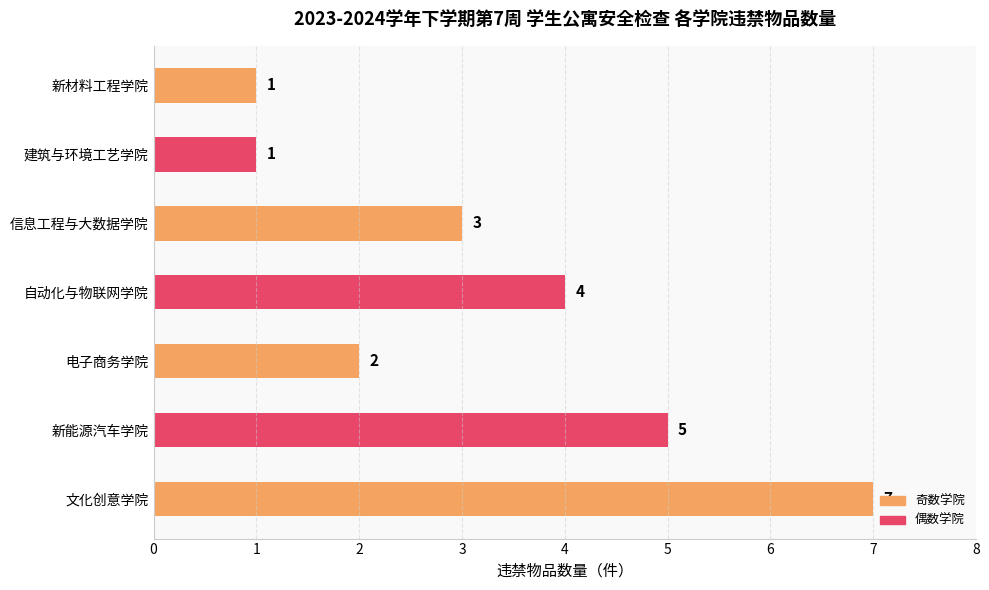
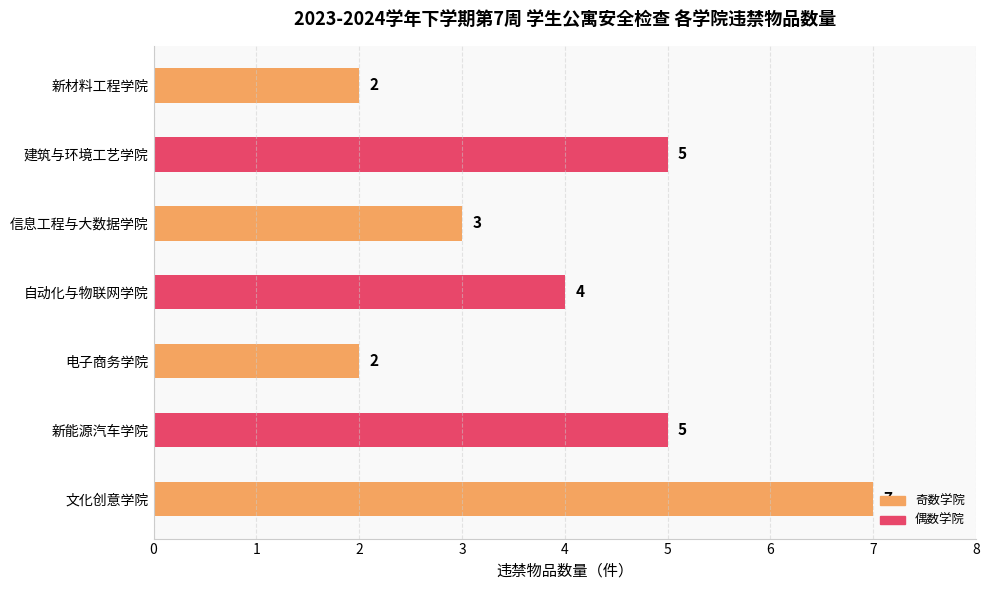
  {
-   "新材料工程学院": 1,
-   "建筑与环境工艺学院": 1,
+   "新材料工程学院": 2,
+   "建筑与环境工艺学院": 5,
    "信息工程与大数据学院": 3,
    "自动化与物联网学院": 4,
    "电子商务学院": 2,
    "新能源汽车学院": 5,
    "文化创意学院": 7
  }
